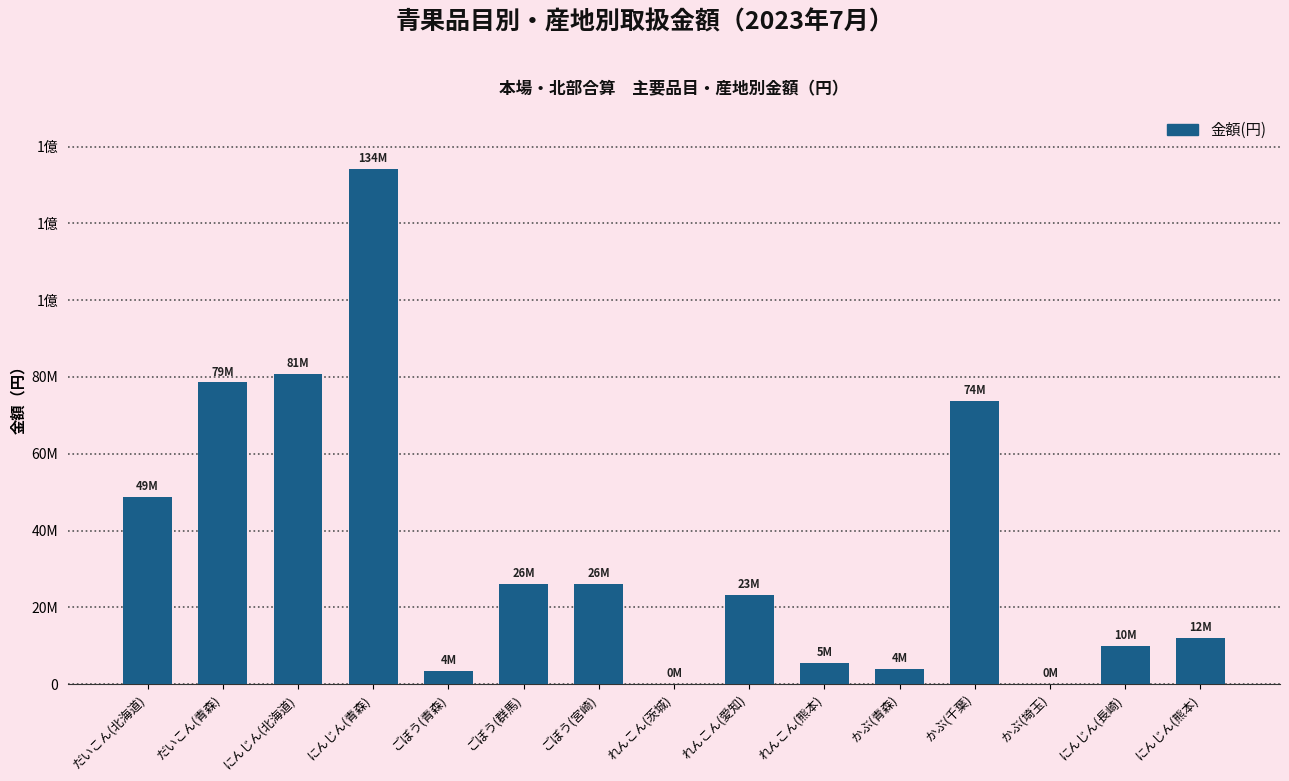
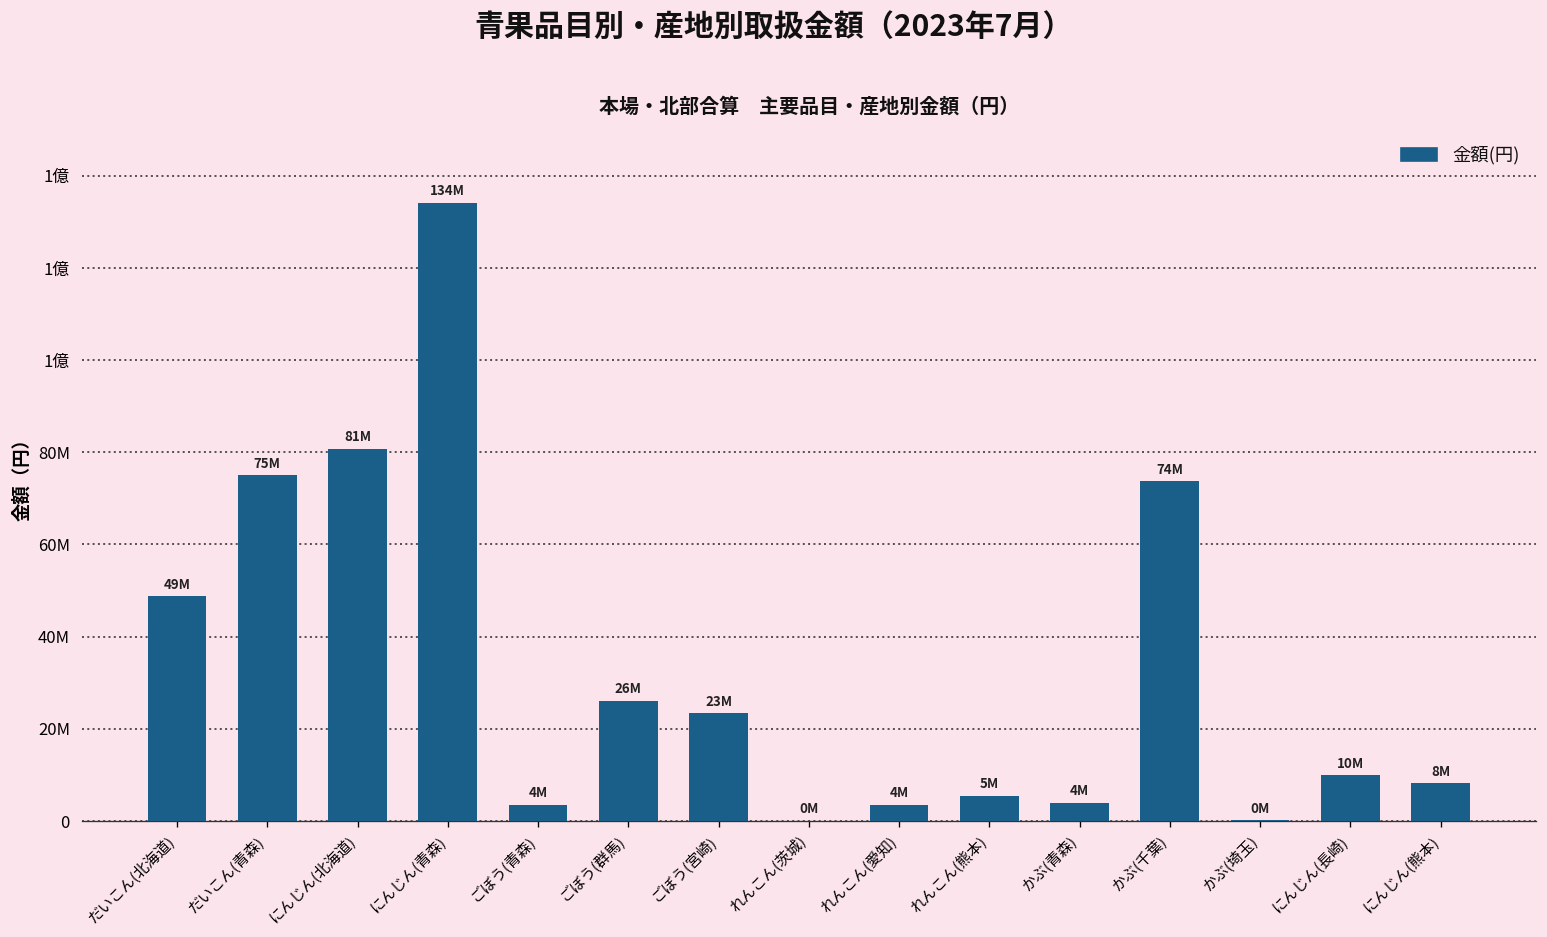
  {
    "だいこん(北海道)": "49M",
-   "だいこん(青森)": "79M",
+   "だいこん(青森)": "75M",
    "にんじん(北海道)": "81M",
    "にんじん(青森)": "134M",
    "ごぼう(青森)": "4M",
    "ごぼう(群馬)": "26M",
-   "ごぼう(宮崎)": "26M",
-   "れんこん(愛知)": "23M",
+   "ごぼう(宮崎)": "23M",
+   "れんこん(愛知)": "4M",
    "れんこん(熊本)": "5M",
    "かぶ(青森)": "4M",
    "かぶ(千葉)": "74M",
    "にんじん(長崎)": "10M",
-   "にんじん(熊本)": "12M"
+   "にんじん(熊本)": "8M"
  }
